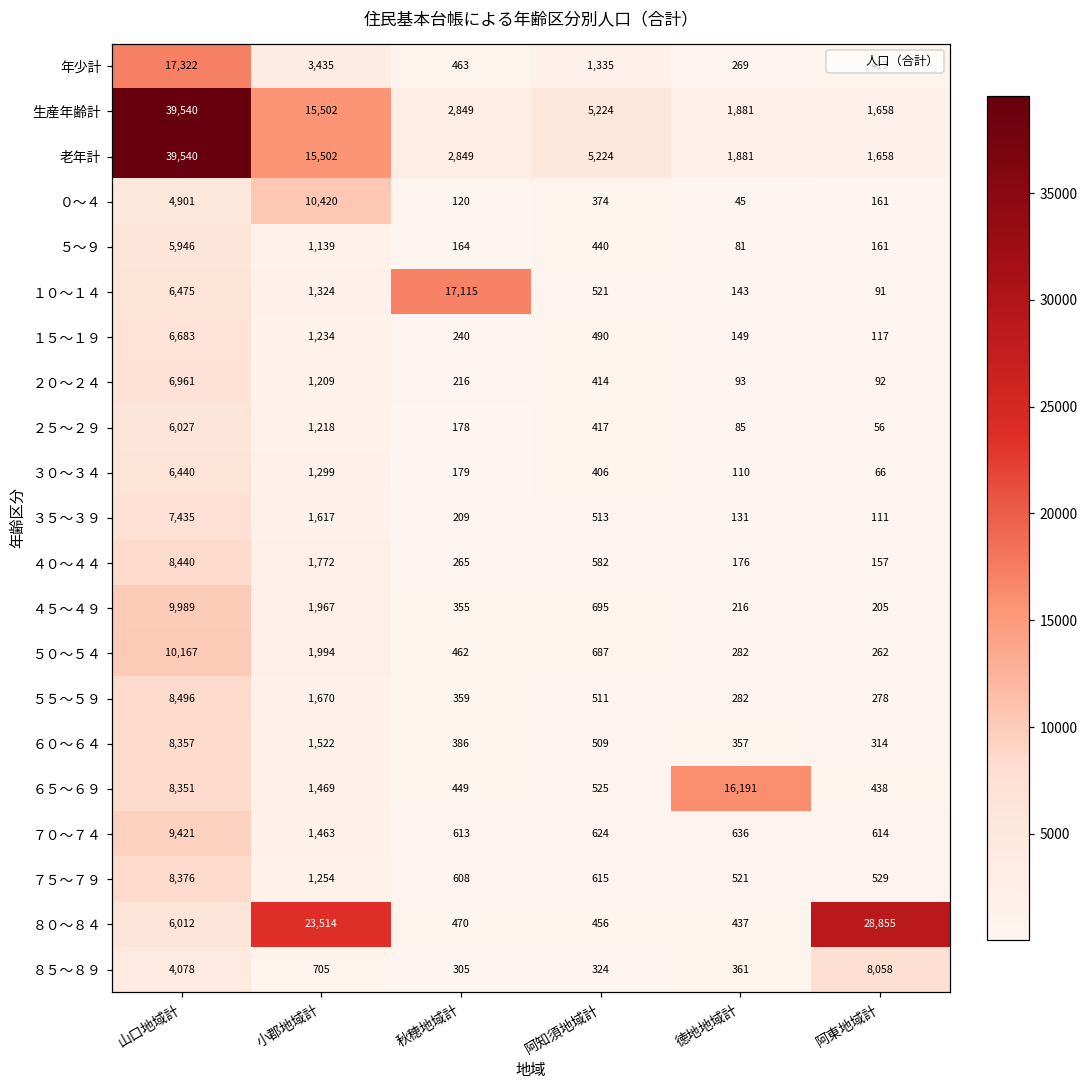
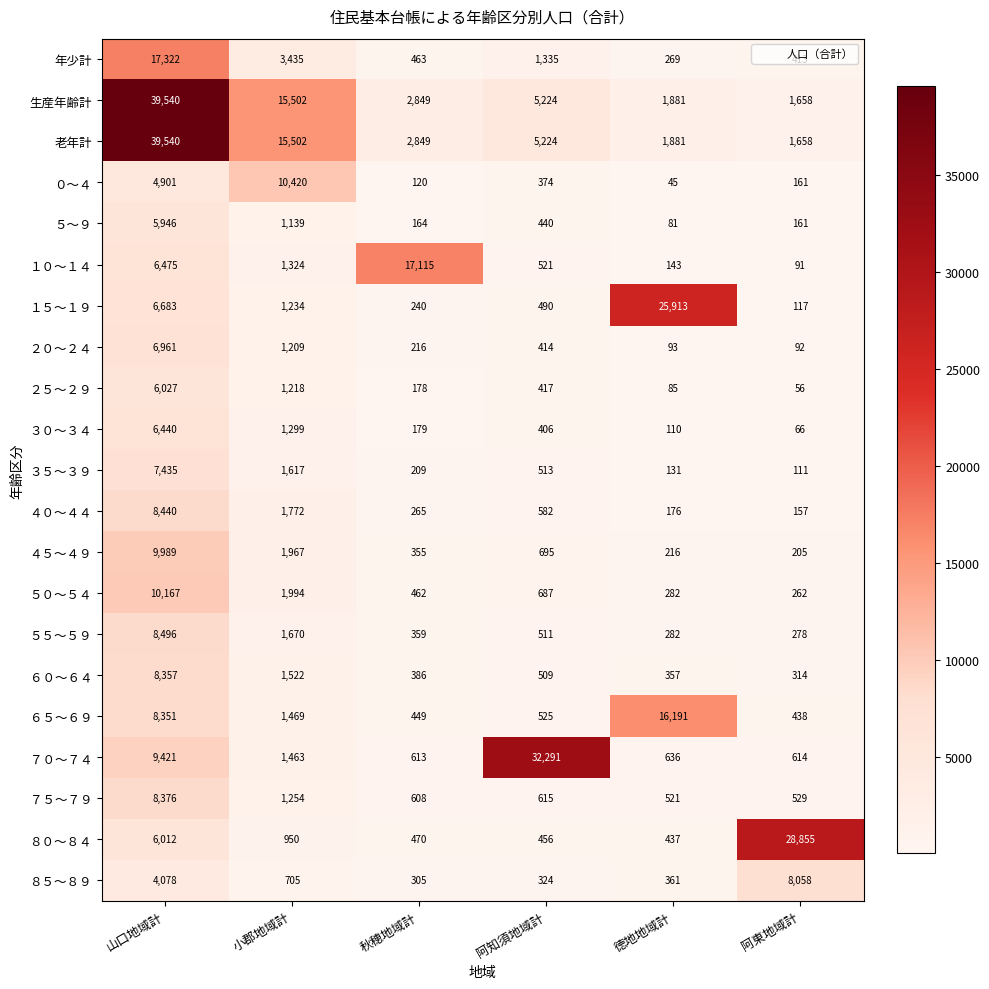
  {
    "年少計": {
      "山口地域計": "17,322",
      "小郡地域計": "3,435",
      "秋穂地域計": "463",
      "阿知須地域計": "1,335",
      "徳地地域計": "269"
    },
    "生産年齢計": {
      "山口地域計": "39,540",
      "小郡地域計": "15,502",
      "秋穂地域計": "2,849",
      "阿知須地域計": "5,224",
      "徳地地域計": "1,881",
      "阿東地域計": "1,658"
    },
    "老年計": {
      "山口地域計": "39,540",
      "小郡地域計": "15,502",
      "秋穂地域計": "2,849",
      "阿知須地域計": "5,224",
      "徳地地域計": "1,881",
      "阿東地域計": "1,658"
    },
    "０～４": {
      "山口地域計": "4,901",
      "小郡地域計": "10,420",
      "秋穂地域計": "120",
      "阿知須地域計": "374",
      "徳地地域計": "45",
      "阿東地域計": "161"
    },
    "５～９": {
      "山口地域計": "5,946",
      "小郡地域計": "1,139",
      "秋穂地域計": "164",
      "阿知須地域計": "440",
      "徳地地域計": "81",
      "阿東地域計": "161"
    },
    "１０～１４": {
      "山口地域計": "6,475",
      "小郡地域計": "1,324",
      "秋穂地域計": "17,115",
      "阿知須地域計": "521",
      "徳地地域計": "143",
      "阿東地域計": "91"
    },
    "１５～１９": {
      "山口地域計": "6,683",
      "小郡地域計": "1,234",
      "秋穂地域計": "240",
      "阿知須地域計": "490",
-     "徳地地域計": "149",
+     "徳地地域計": "25,913",
      "阿東地域計": "117"
    },
    "２０～２４": {
      "山口地域計": "6,961",
      "小郡地域計": "1,209",
      "秋穂地域計": "216",
      "阿知須地域計": "414",
      "徳地地域計": "93",
      "阿東地域計": "92"
    },
    "２５～２９": {
      "山口地域計": "6,027",
      "小郡地域計": "1,218",
      "秋穂地域計": "178",
      "阿知須地域計": "417",
      "徳地地域計": "85",
      "阿東地域計": "56"
    },
    "３０～３４": {
      "山口地域計": "6,440",
      "小郡地域計": "1,299",
      "秋穂地域計": "179",
      "阿知須地域計": "406",
      "徳地地域計": "110",
      "阿東地域計": "66"
    },
    "３５～３９": {
      "山口地域計": "7,435",
      "小郡地域計": "1,617",
      "秋穂地域計": "209",
      "阿知須地域計": "513",
      "徳地地域計": "131",
      "阿東地域計": "111"
    },
    "４０～４４": {
      "山口地域計": "8,440",
      "小郡地域計": "1,772",
      "秋穂地域計": "265",
      "阿知須地域計": "582",
      "徳地地域計": "176",
      "阿東地域計": "157"
    },
    "４５～４９": {
      "山口地域計": "9,989",
      "小郡地域計": "1,967",
      "秋穂地域計": "355",
      "阿知須地域計": "695",
      "徳地地域計": "216",
      "阿東地域計": "205"
    },
    "５０～５４": {
      "山口地域計": "10,167",
      "小郡地域計": "1,994",
      "秋穂地域計": "462",
      "阿知須地域計": "687",
      "徳地地域計": "282",
      "阿東地域計": "262"
    },
    "５５～５９": {
      "山口地域計": "8,496",
      "小郡地域計": "1,670",
      "秋穂地域計": "359",
      "阿知須地域計": "511",
      "徳地地域計": "282",
      "阿東地域計": "278"
    },
    "６０～６４": {
      "山口地域計": "8,357",
      "小郡地域計": "1,522",
      "秋穂地域計": "386",
      "阿知須地域計": "509",
      "徳地地域計": "357",
      "阿東地域計": "314"
    },
    "６５～６９": {
      "山口地域計": "8,351",
      "小郡地域計": "1,469",
      "秋穂地域計": "449",
      "阿知須地域計": "525",
      "徳地地域計": "16,191",
      "阿東地域計": "438"
    },
    "７０～７４": {
      "山口地域計": "9,421",
      "小郡地域計": "1,463",
      "秋穂地域計": "613",
-     "阿知須地域計": "624",
+     "阿知須地域計": "32,291",
      "徳地地域計": "636",
      "阿東地域計": "614"
    },
    "７５～７９": {
      "山口地域計": "8,376",
      "小郡地域計": "1,254",
      "秋穂地域計": "608",
      "阿知須地域計": "615",
      "徳地地域計": "521",
      "阿東地域計": "529"
    },
    "８０～８４": {
      "山口地域計": "6,012",
-     "小郡地域計": "23,514",
+     "小郡地域計": "950",
      "秋穂地域計": "470",
      "阿知須地域計": "456",
      "徳地地域計": "437",
      "阿東地域計": "28,855"
    },
    "８５～８９": {
      "山口地域計": "4,078",
      "小郡地域計": "705",
      "秋穂地域計": "305",
      "阿知須地域計": "324",
      "徳地地域計": "361",
      "阿東地域計": "8,058"
    }
  }
